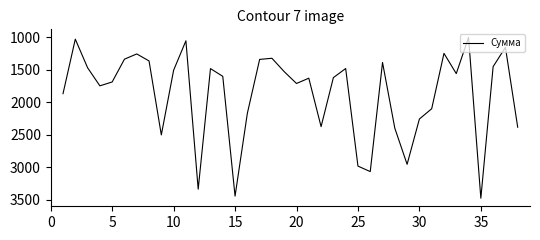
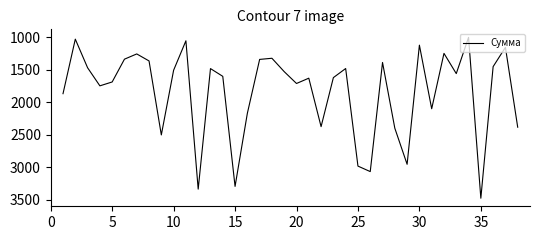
  {
    "5": 1700,
    "10": 1500,
-   "15": 3400,
+   "15": 3300,
    "20": 1700,
    "25": 3000,
-   "30": 2300,
+   "30": 1100,
    "35": 3500
  }
